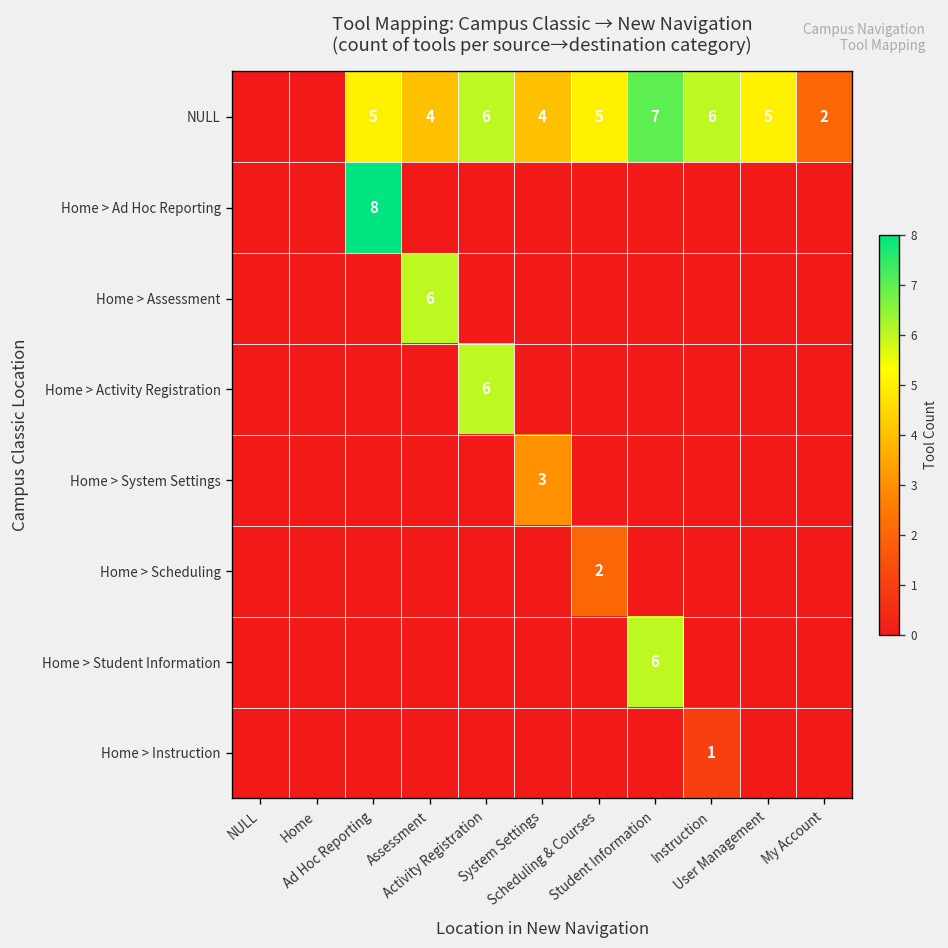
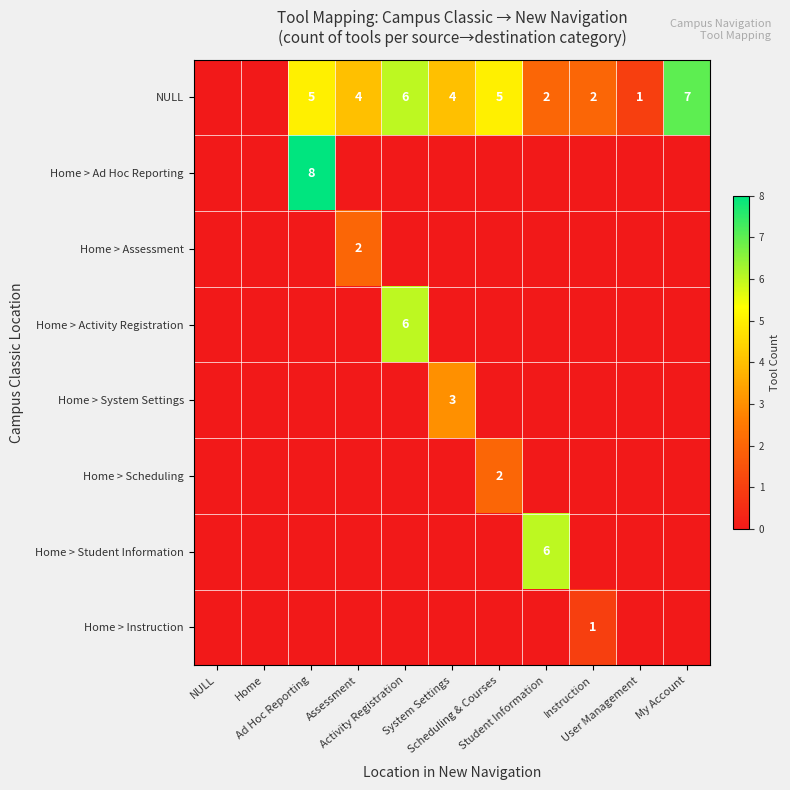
  {
    "NULL": {
      "Ad Hoc Reporting": 5,
      "Assessment": 4,
      "Activity Registration": 6,
      "System Settings": 4,
      "Scheduling & Courses": 5,
-     "Student Information": 7,
-     "Instruction": 6,
-     "User Management": 5,
-     "My Account": 2
+     "Student Information": 2,
+     "Instruction": 2,
+     "User Management": 1,
+     "My Account": 7
    },
    "Home > Ad Hoc Reporting": {
      "Ad Hoc Reporting": 8
    },
    "Home > Assessment": {
-     "Assessment": 6
+     "Assessment": 2
    },
    "Home > Activity Registration": {
      "Activity Registration": 6
    },
    "Home > System Settings": {
      "System Settings": 3
    },
    "Home > Scheduling": {
      "Scheduling & Courses": 2
    },
    "Home > Student Information": {
      "Student Information": 6
    },
    "Home > Instruction": {
      "Instruction": 1
    }
  }
